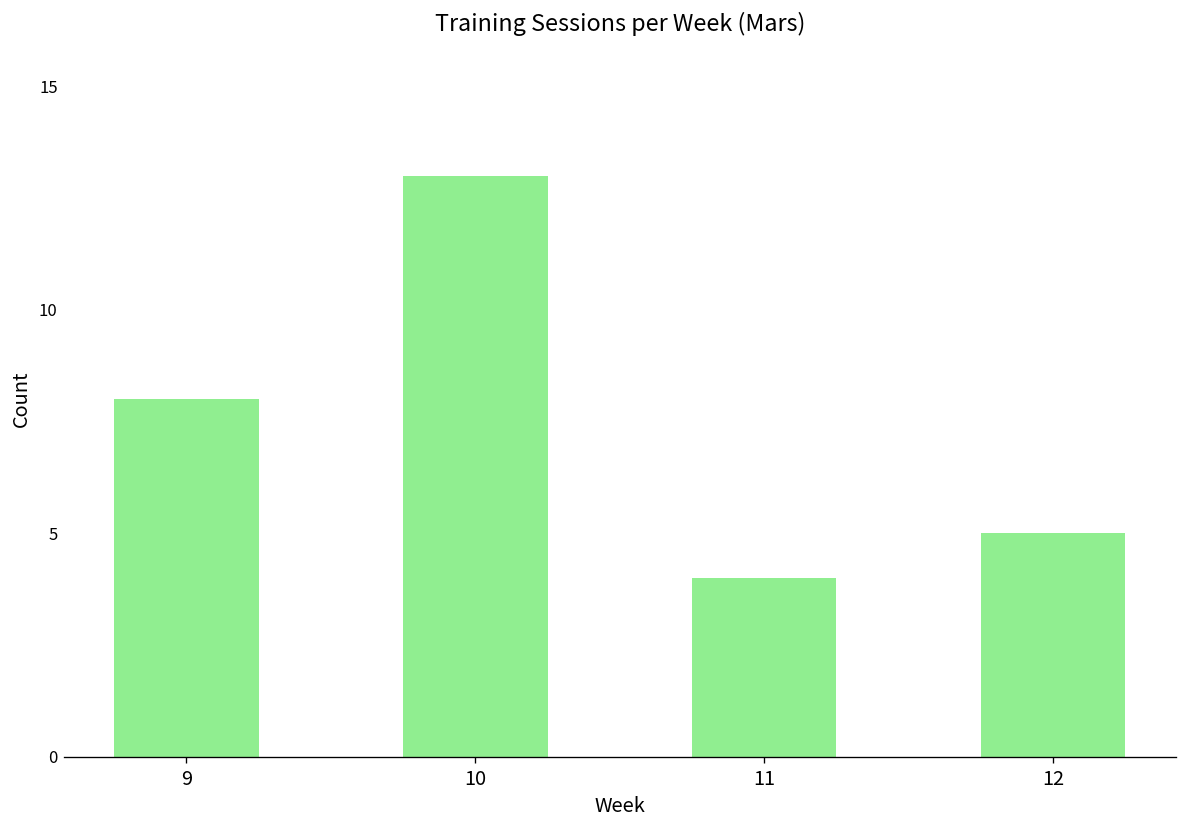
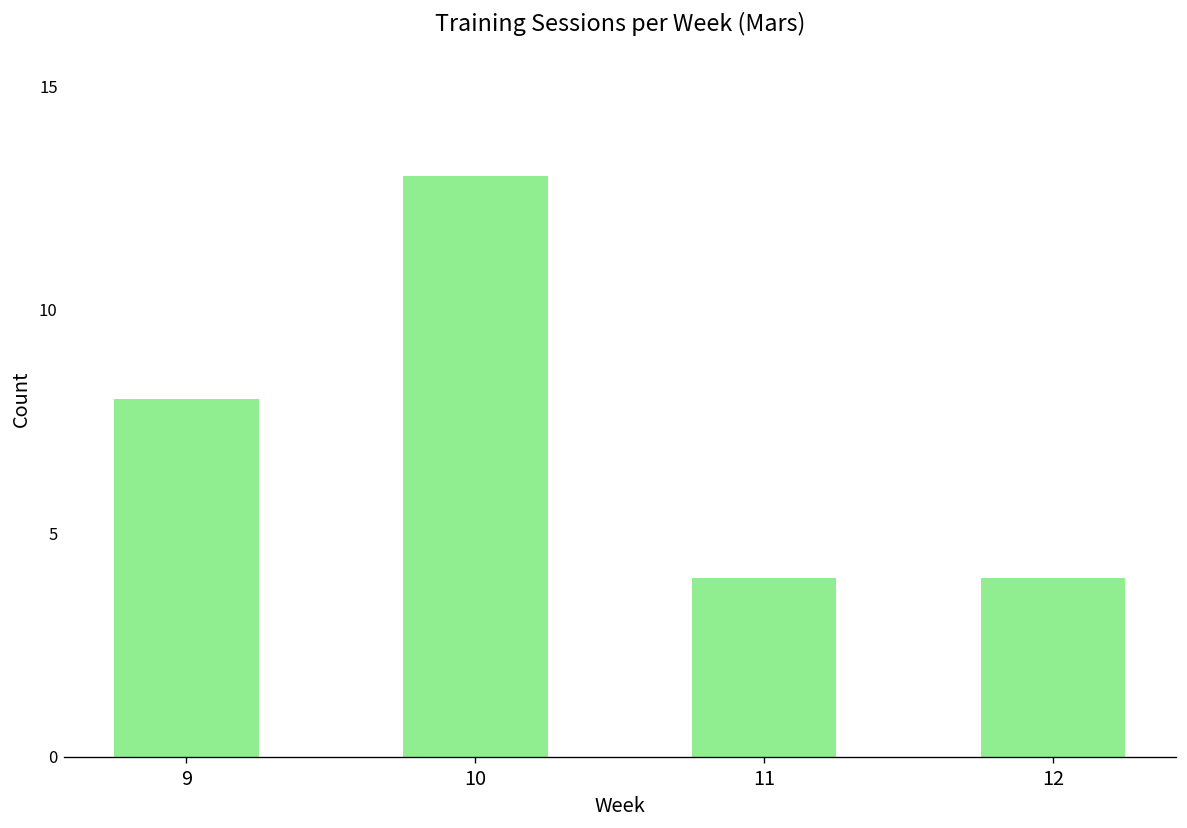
  {
    "9": 8,
    "10": 13,
    "11": 4,
-   "12": 5
+   "12": 4
  }
